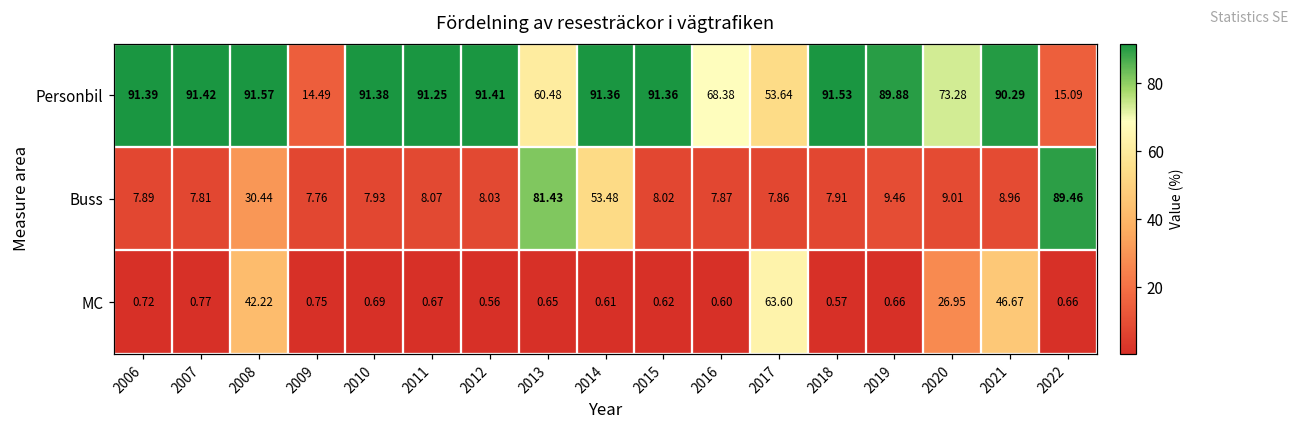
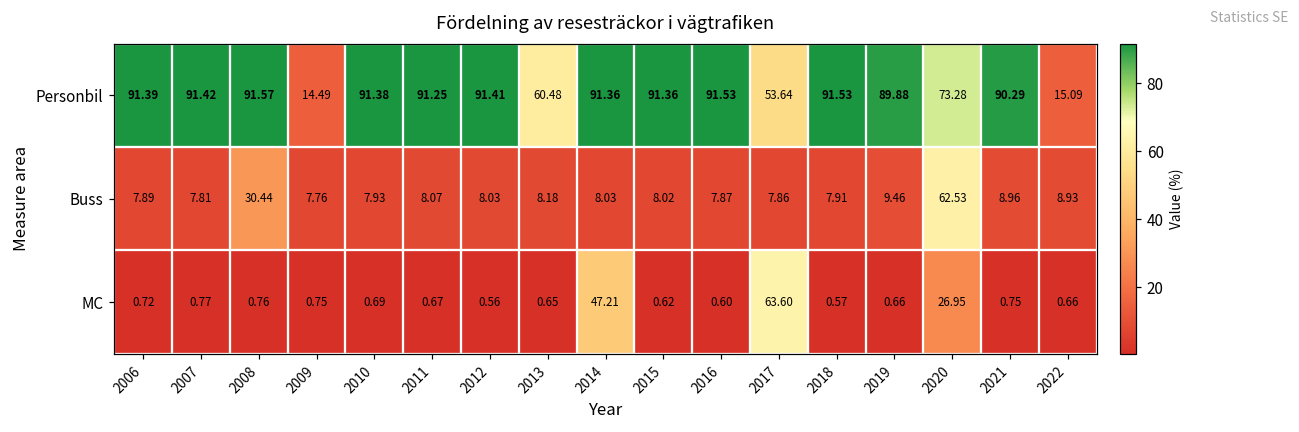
  {
    "Personbil": {
      "2006": 91.39,
      "2007": 91.42,
      "2008": 91.57,
      "2009": 14.49,
      "2010": 91.38,
      "2011": 91.25,
      "2012": 91.41,
      "2013": 60.48,
      "2014": 91.36,
      "2015": 91.36,
-     "2016": 68.38,
+     "2016": 91.53,
      "2017": 53.64,
      "2018": 91.53,
      "2019": 89.88,
      "2020": 73.28,
      "2021": 90.29,
      "2022": 15.09
    },
    "Buss": {
      "2006": 7.89,
      "2007": 7.81,
      "2008": 30.44,
      "2009": 7.76,
      "2010": 7.93,
      "2011": 8.07,
      "2012": 8.03,
-     "2013": 81.43,
-     "2014": 53.48,
+     "2013": 8.18,
+     "2014": 8.03,
      "2015": 8.02,
      "2016": 7.87,
      "2017": 7.86,
      "2018": 7.91,
      "2019": 9.46,
-     "2020": 9.01,
+     "2020": 62.53,
      "2021": 8.96,
-     "2022": 89.46
+     "2022": 8.93
    },
    "MC": {
      "2006": 0.72,
      "2007": 0.77,
-     "2008": 42.22,
+     "2008": 0.76,
      "2009": 0.75,
      "2010": 0.69,
      "2011": 0.67,
      "2012": 0.56,
      "2013": 0.65,
-     "2014": 0.61,
+     "2014": 47.21,
      "2015": 0.62,
      "2016": 0.60,
      "2017": 63.60,
      "2018": 0.57,
      "2019": 0.66,
      "2020": 26.95,
-     "2021": 46.67,
+     "2021": 0.75,
      "2022": 0.66
    }
  }
